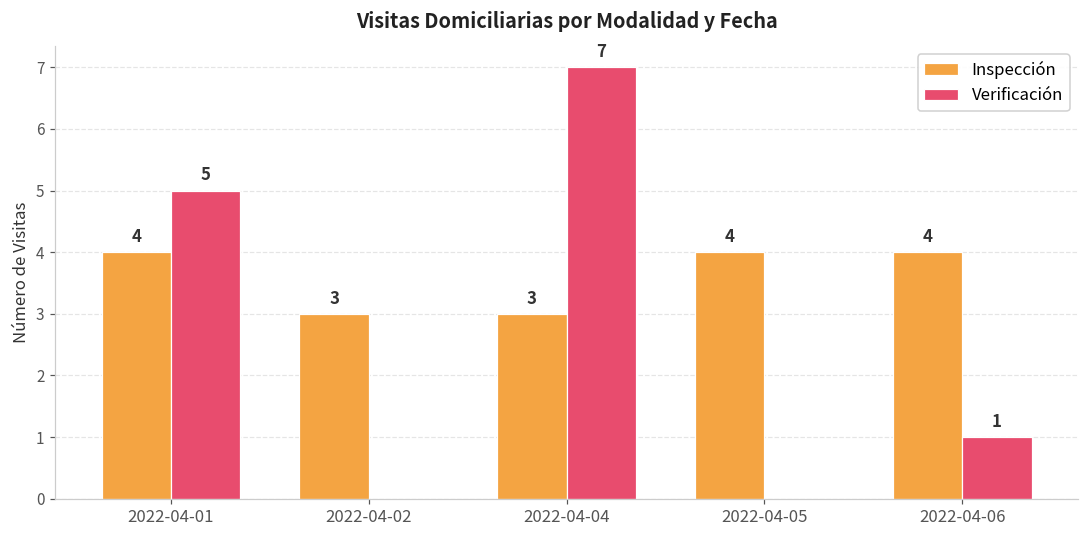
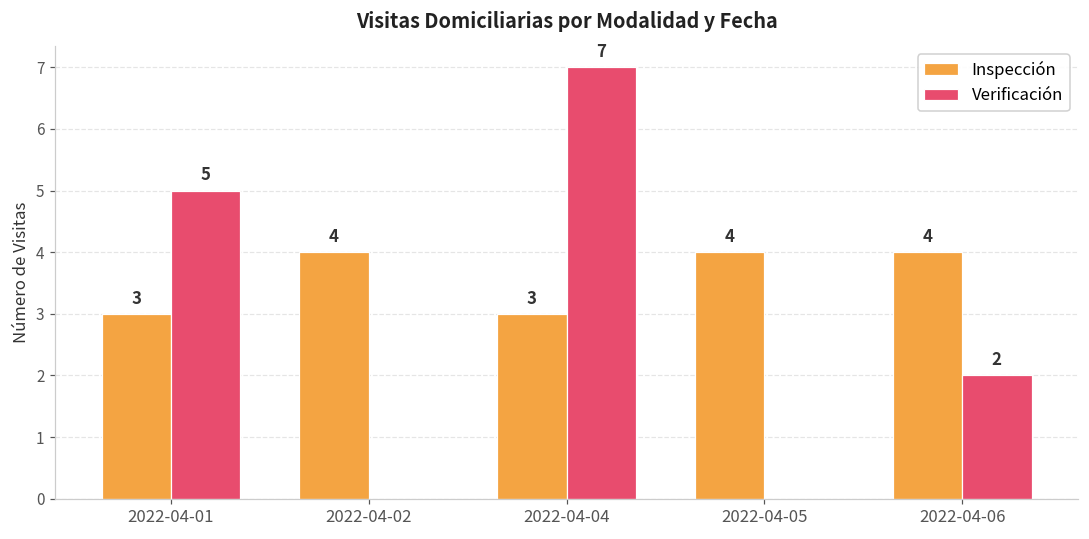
  {
    "Inspección": {
-     "2022-04-01": 4,
-     "2022-04-02": 3,
+     "2022-04-01": 3,
+     "2022-04-02": 4,
      "2022-04-04": 3,
      "2022-04-05": 4,
      "2022-04-06": 4
    },
    "Verificación": {
      "2022-04-01": 5,
      "2022-04-04": 7,
-     "2022-04-06": 1
+     "2022-04-06": 2
    }
  }
